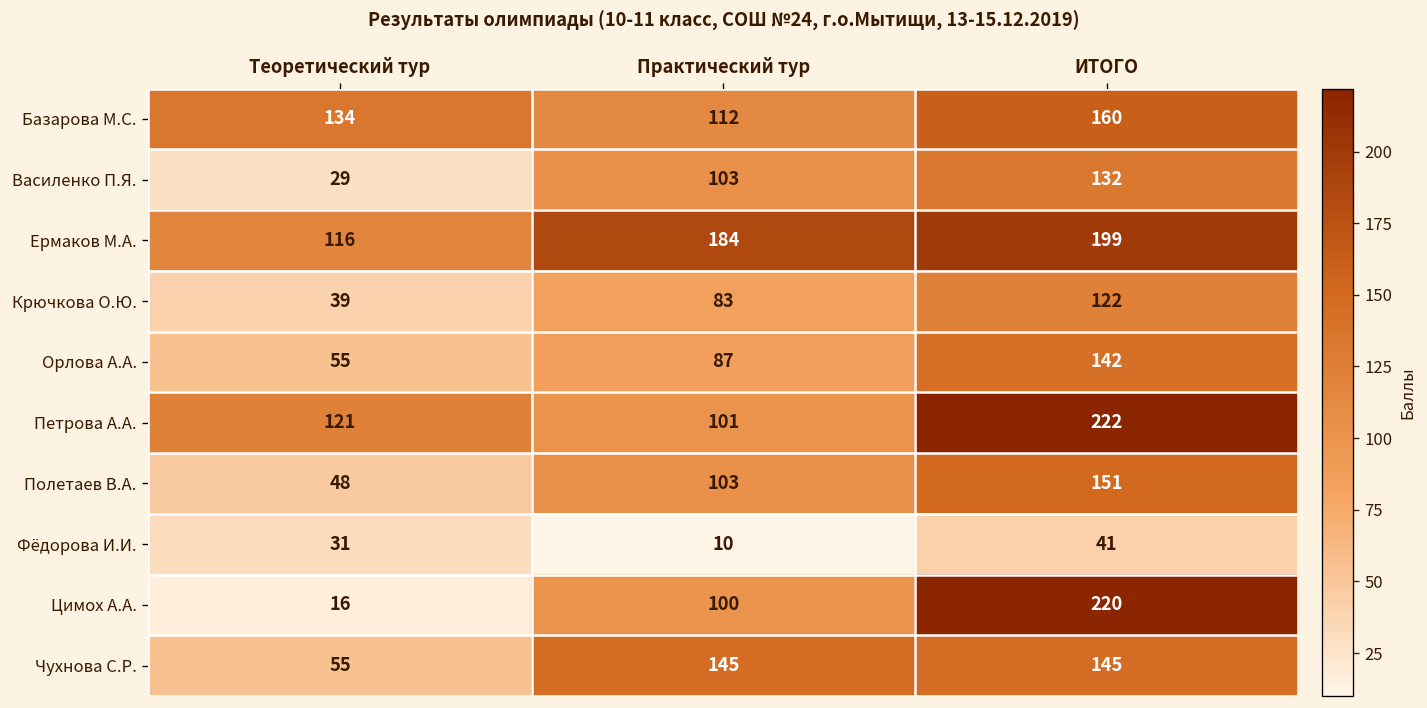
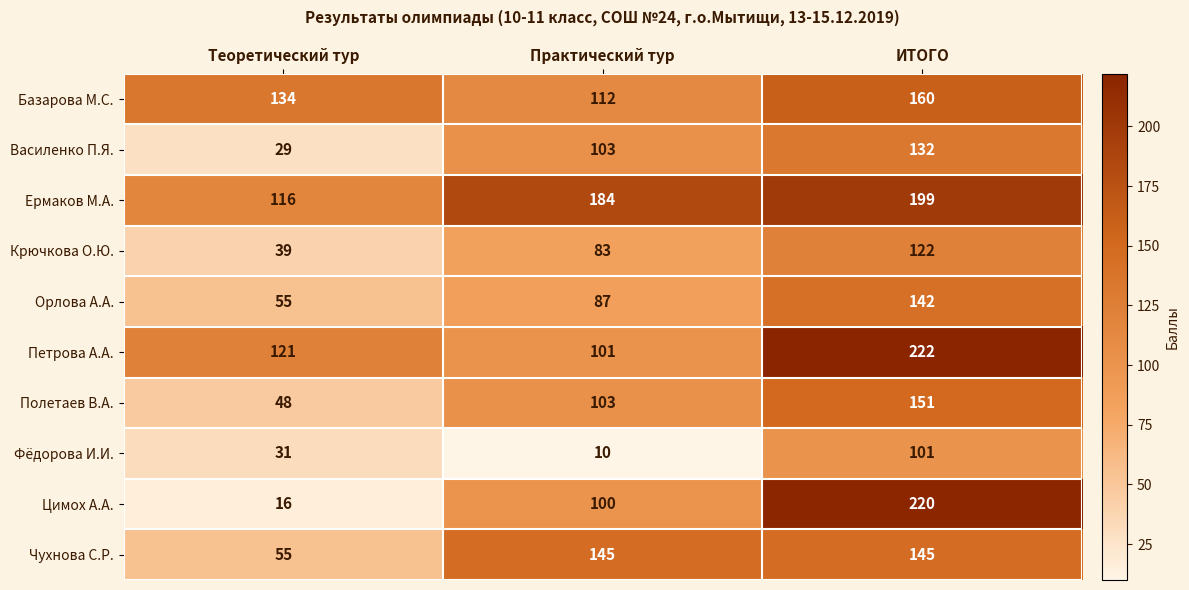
  {
    "Базарова М.С.": {
      "Теоретический тур": 134,
      "Практический тур": 112,
      "ИТОГО": 160
    },
    "Василенко П.Я.": {
      "Теоретический тур": 29,
      "Практический тур": 103,
      "ИТОГО": 132
    },
    "Ермаков М.А.": {
      "Теоретический тур": 116,
      "Практический тур": 184,
      "ИТОГО": 199
    },
    "Крючкова О.Ю.": {
      "Теоретический тур": 39,
      "Практический тур": 83,
      "ИТОГО": 122
    },
    "Орлова А.А.": {
      "Теоретический тур": 55,
      "Практический тур": 87,
      "ИТОГО": 142
    },
    "Петрова А.А.": {
      "Теоретический тур": 121,
      "Практический тур": 101,
      "ИТОГО": 222
    },
    "Полетаев В.А.": {
      "Теоретический тур": 48,
      "Практический тур": 103,
      "ИТОГО": 151
    },
    "Фёдорова И.И.": {
      "Теоретический тур": 31,
      "Практический тур": 10,
-     "ИТОГО": 41
+     "ИТОГО": 101
    },
    "Цимох А.А.": {
      "Теоретический тур": 16,
      "Практический тур": 100,
      "ИТОГО": 220
    },
    "Чухнова С.Р.": {
      "Теоретический тур": 55,
      "Практический тур": 145,
      "ИТОГО": 145
    }
  }
